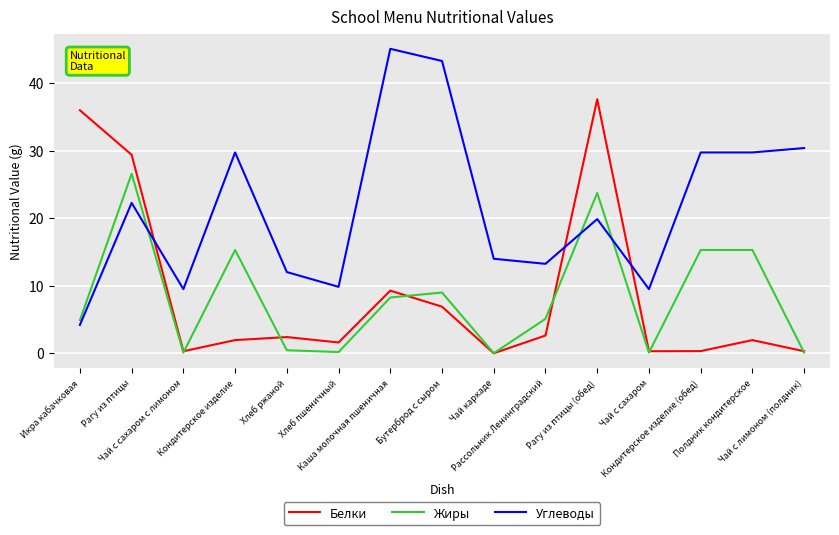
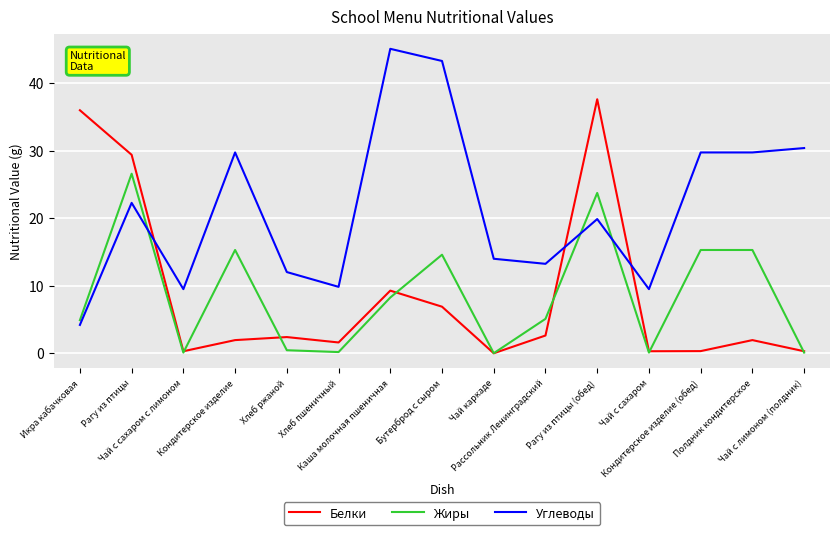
  {
    "Белки": {
      "Икра кабачковая": 36,
      "Рагу из птицы": 29,
      "Кондитерское изделие": 2,
      "Хлеб ржаной": 2,
      "Хлеб пшеничный": 2,
      "Каша молочная пшеничная": 9,
      "Бутерброд с сыром": 7,
      "Рассольник Ленинградский": 3,
      "Рагу из птицы (обед)": 38,
      "Кондитерское изделие (обед)": 0,
      "Полдник кондитерское": 2
    },
    "Жиры": {
      "Икра кабачковая": 5,
      "Рагу из птицы": 27,
      "Кондитерское изделие": 15,
      "Хлеб ржаной": 0,
      "Хлеб пшеничный": 0,
      "Каша молочная пшеничная": 8,
-     "Бутерброд с сыром": 9,
+     "Бутерброд с сыром": 15,
      "Рассольник Ленинградский": 5,
      "Рагу из птицы (обед)": 24,
      "Кондитерское изделие (обед)": 15,
      "Полдник кондитерское": 15
    },
    "Углеводы": {
      "Икра кабачковая": 4,
      "Рагу из птицы": 22,
      "Чай с сахаром с лимоном": 10,
      "Кондитерское изделие": 30,
      "Хлеб ржаной": 12,
      "Хлеб пшеничный": 10,
      "Каша молочная пшеничная": 45,
      "Бутерброд с сыром": 43,
      "Чай каркаде": 14,
      "Рассольник Ленинградский": 13,
      "Рагу из птицы (обед)": 20,
      "Чай с сахаром": 10,
      "Кондитерское изделие (обед)": 30,
      "Полдник кондитерское": 30,
      "Чай с лимоном (полдник)": 30
    }
  }
